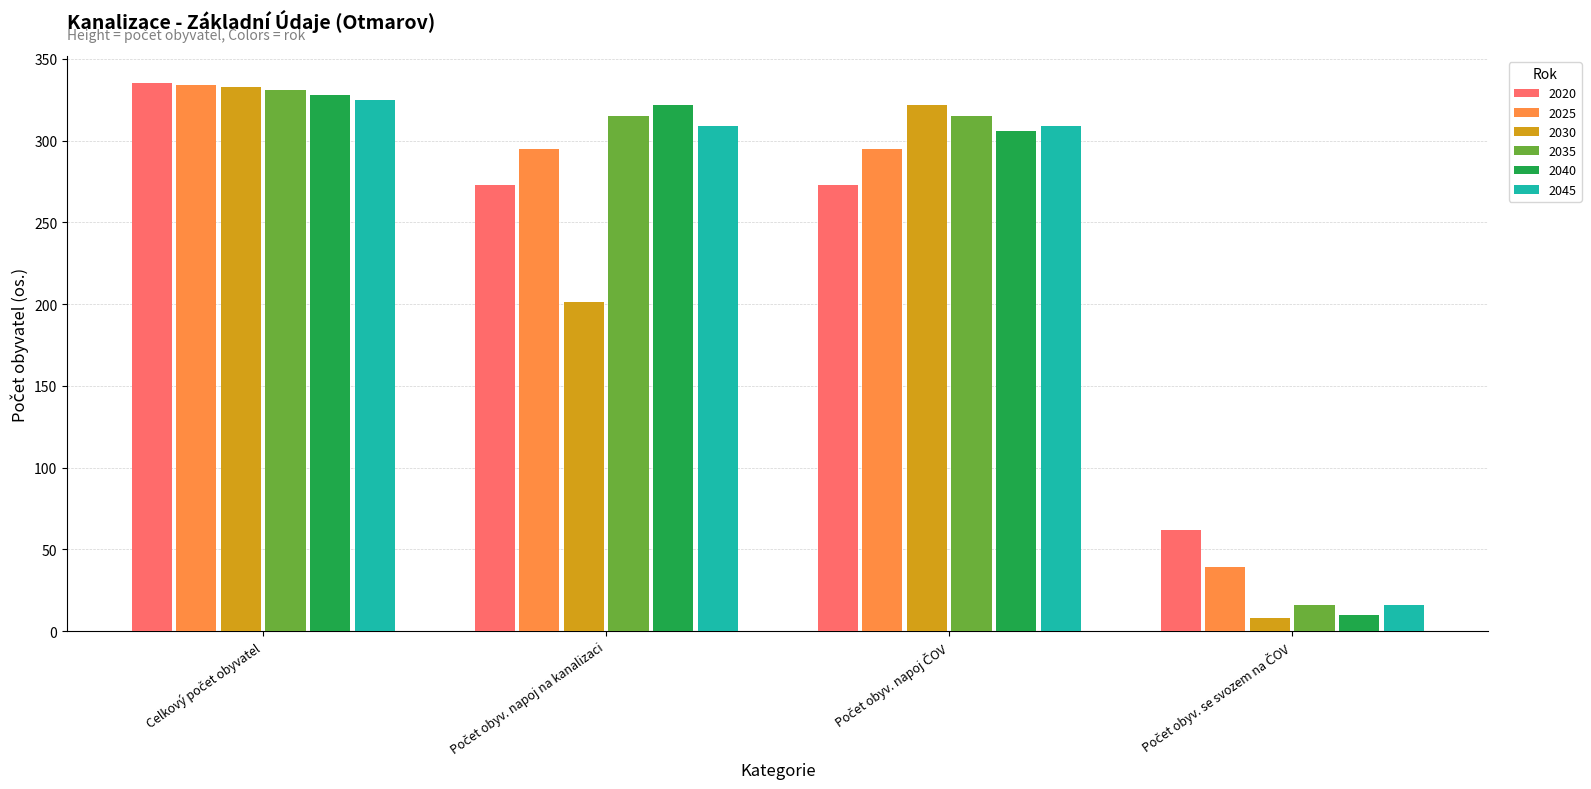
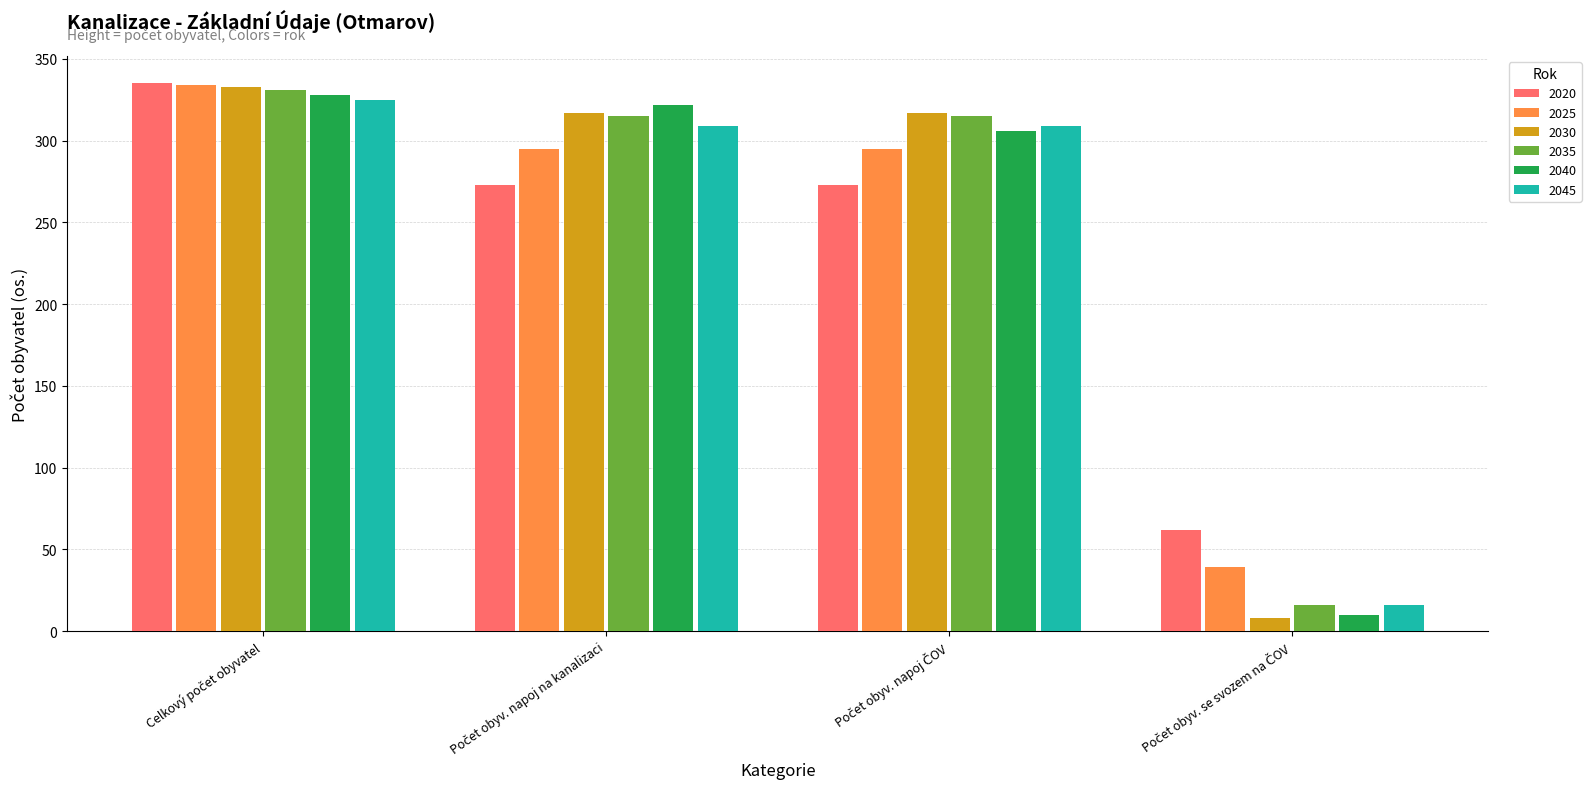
  {
    "2030": {
      "Celkový počet obyvatel": 333,
-     "Počet obyv. napoj na kanalizaci": 201,
-     "Počet obyv. napoj ČOV": 322,
+     "Počet obyv. napoj na kanalizaci": 317,
+     "Počet obyv. napoj ČOV": 317,
      "Počet obyv. se svozem na ČOV": 8
    },
    "2035": {
      "Celkový počet obyvatel": 331,
      "Počet obyv. napoj na kanalizaci": 315,
      "Počet obyv. napoj ČOV": 315,
      "Počet obyv. se svozem na ČOV": 16
    },
    "2040": {
      "Celkový počet obyvatel": 328,
      "Počet obyv. napoj na kanalizaci": 322,
      "Počet obyv. napoj ČOV": 306,
      "Počet obyv. se svozem na ČOV": 10
    },
    "2045": {
      "Celkový počet obyvatel": 325,
      "Počet obyv. napoj na kanalizaci": 309,
      "Počet obyv. napoj ČOV": 309,
      "Počet obyv. se svozem na ČOV": 16
    }
  }
